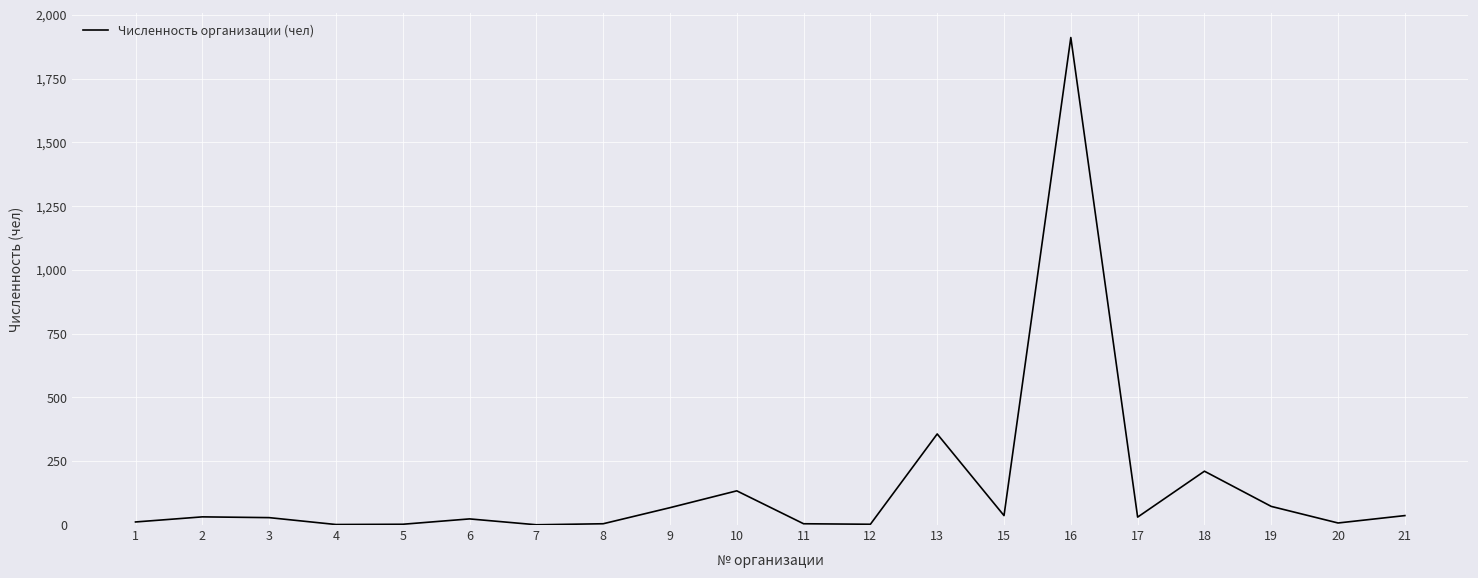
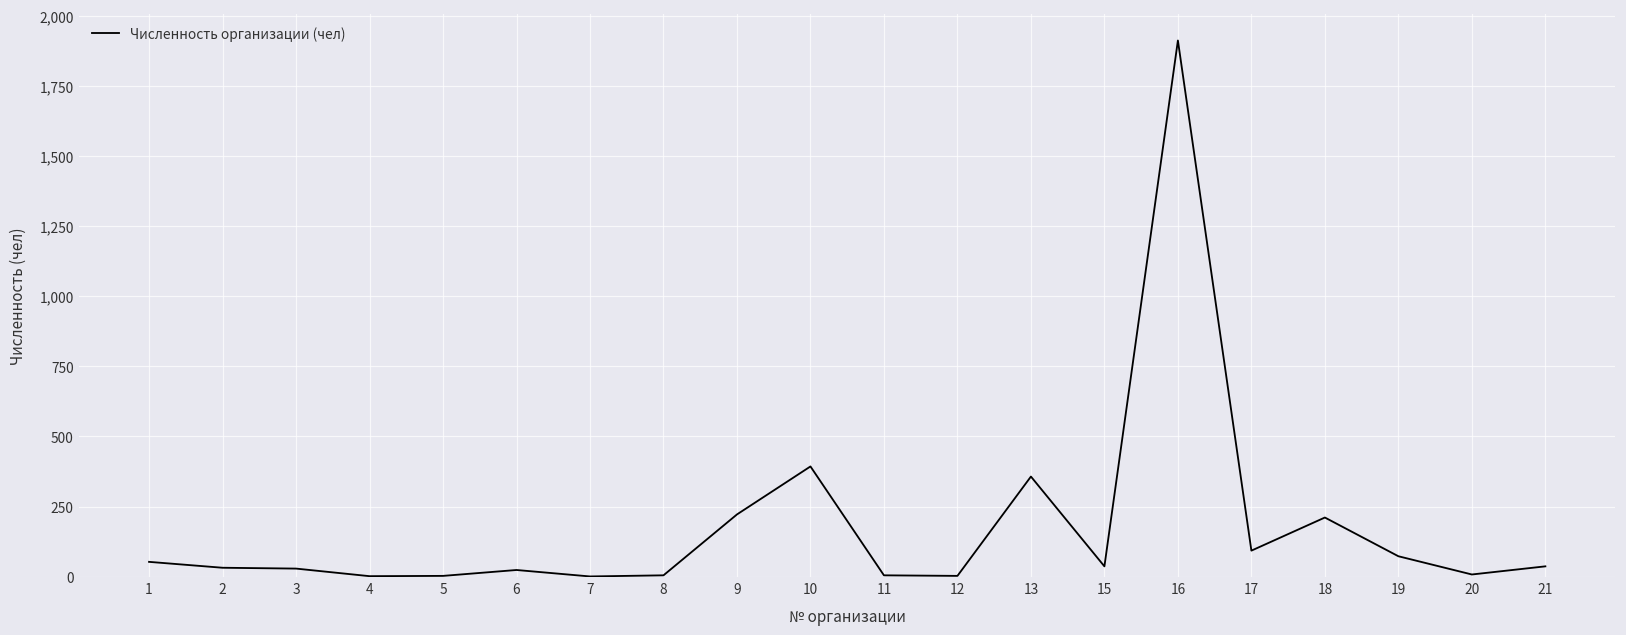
  {
-   "1": "10",
+   "1": "50",
    "2": "30",
    "3": "30",
    "4": "0",
    "5": "0",
    "6": "20",
    "7": "0",
    "8": "10",
-   "9": "70",
-   "10": "130",
+   "9": "220",
+   "10": "390",
    "11": "10",
    "12": "0",
    "13": "360",
    "15": "40",
    "16": "1,910",
-   "17": "30",
+   "17": "90",
    "18": "210",
    "19": "70",
    "20": "10",
    "21": "40"
  }
